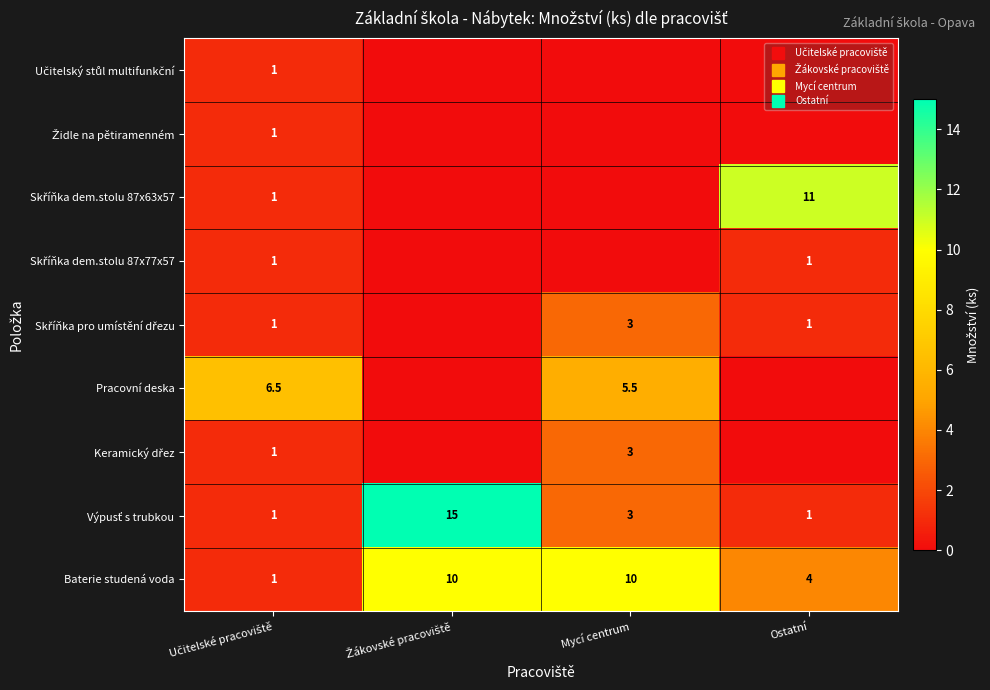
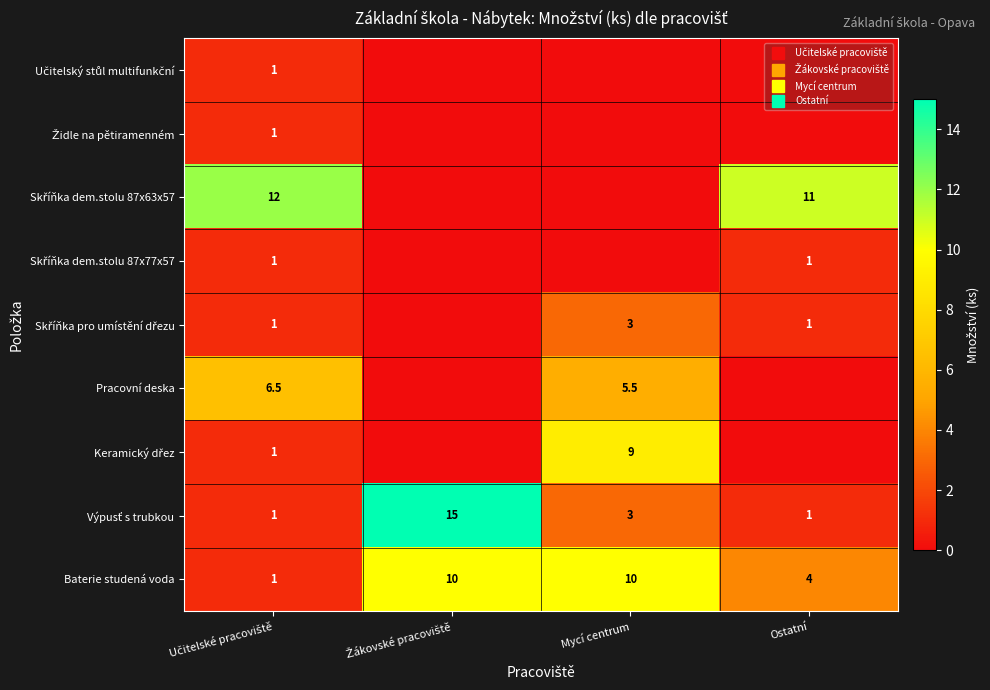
  {
    "Učitelský stůl multifunkční": {
      "Učitelské pracoviště": 1
    },
    "Židle na pětiramenném": {
      "Učitelské pracoviště": 1
    },
    "Skříňka dem.stolu 87x63x57": {
-     "Učitelské pracoviště": 1,
+     "Učitelské pracoviště": 12,
      "Ostatní": 11
    },
    "Skříňka dem.stolu 87x77x57": {
      "Učitelské pracoviště": 1,
      "Ostatní": 1
    },
    "Skříňka pro umístění dřezu": {
      "Učitelské pracoviště": 1,
      "Mycí centrum": 3,
      "Ostatní": 1
    },
    "Pracovní deska": {
      "Učitelské pracoviště": 6.5,
      "Mycí centrum": 5.5
    },
    "Keramický dřez": {
      "Učitelské pracoviště": 1,
-     "Mycí centrum": 3
+     "Mycí centrum": 9
    },
    "Výpusť s trubkou": {
      "Učitelské pracoviště": 1,
      "Žákovské pracoviště": 15,
      "Mycí centrum": 3,
      "Ostatní": 1
    },
    "Baterie studená voda": {
      "Učitelské pracoviště": 1,
      "Žákovské pracoviště": 10,
      "Mycí centrum": 10,
      "Ostatní": 4
    }
  }
